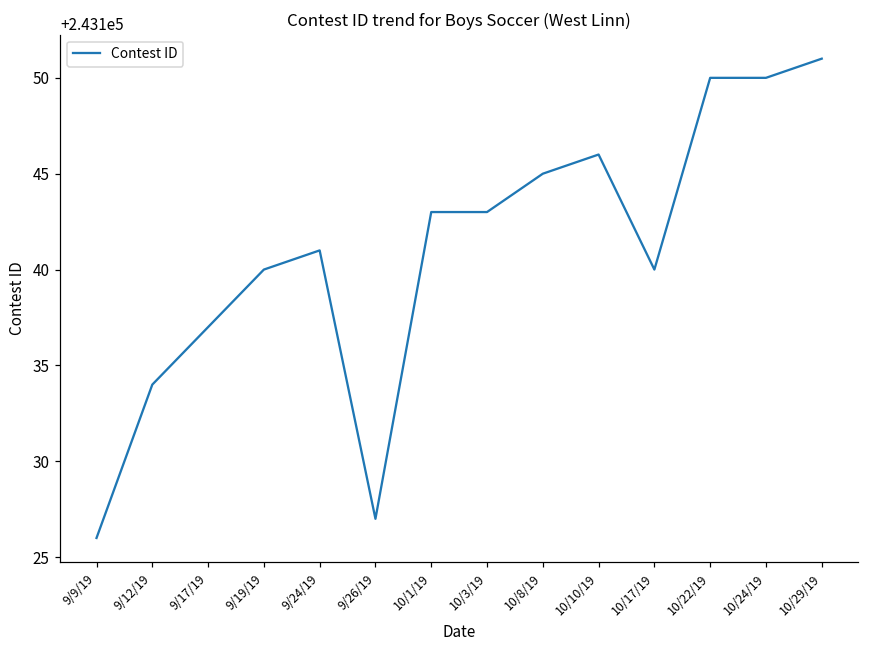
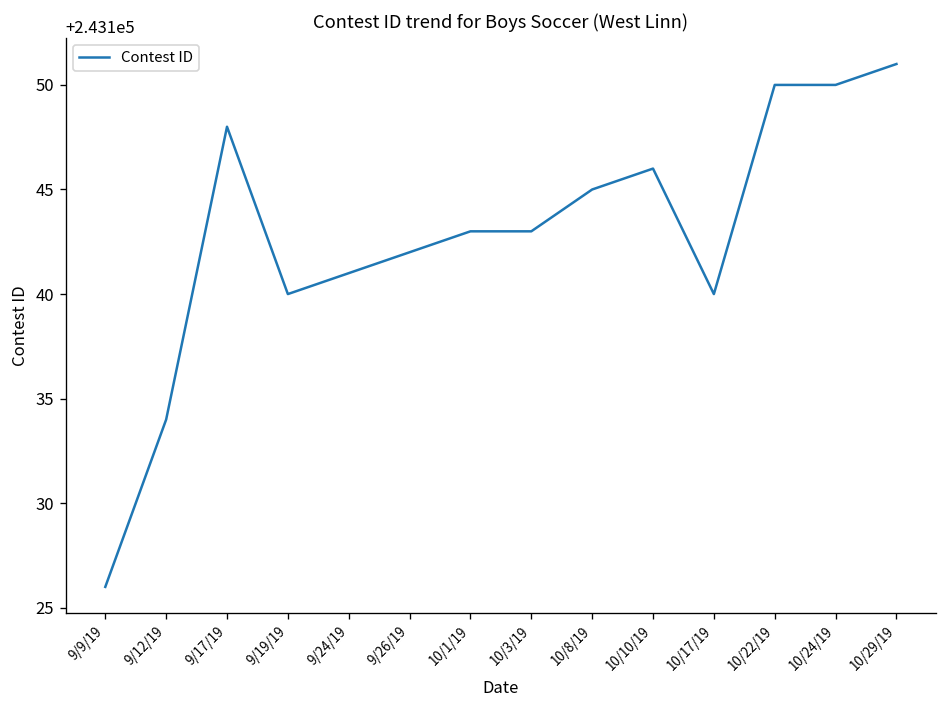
  {
    "9/9/19": 243126,
    "9/12/19": 243134,
-   "9/17/19": 243137,
+   "9/17/19": 243148,
    "9/19/19": 243140,
    "9/24/19": 243141,
-   "9/26/19": 243127,
+   "9/26/19": 243142,
    "10/1/19": 243143,
    "10/3/19": 243143,
    "10/8/19": 243145,
    "10/10/19": 243146,
    "10/17/19": 243140,
    "10/22/19": 243150,
    "10/24/19": 243150,
    "10/29/19": 243151
  }
